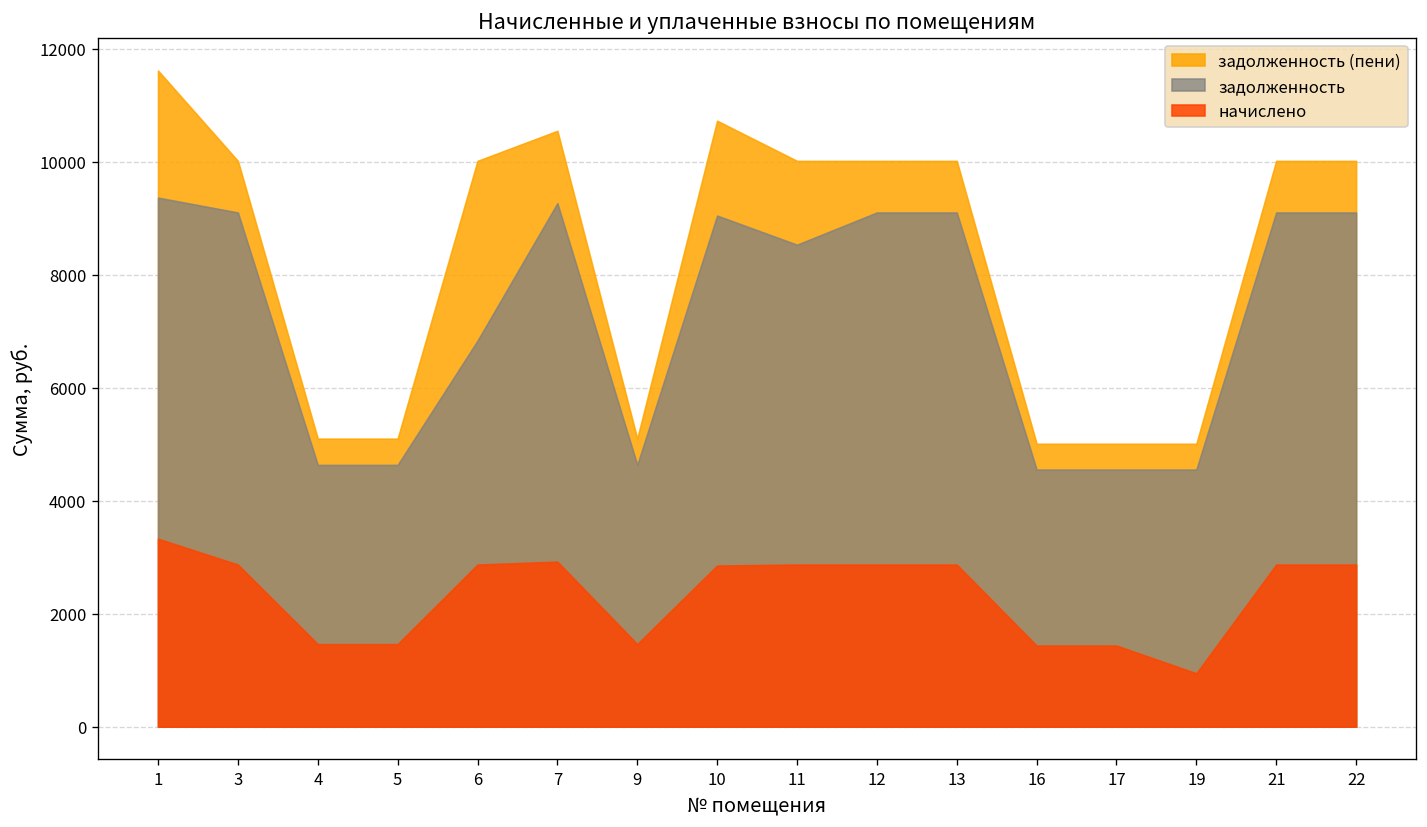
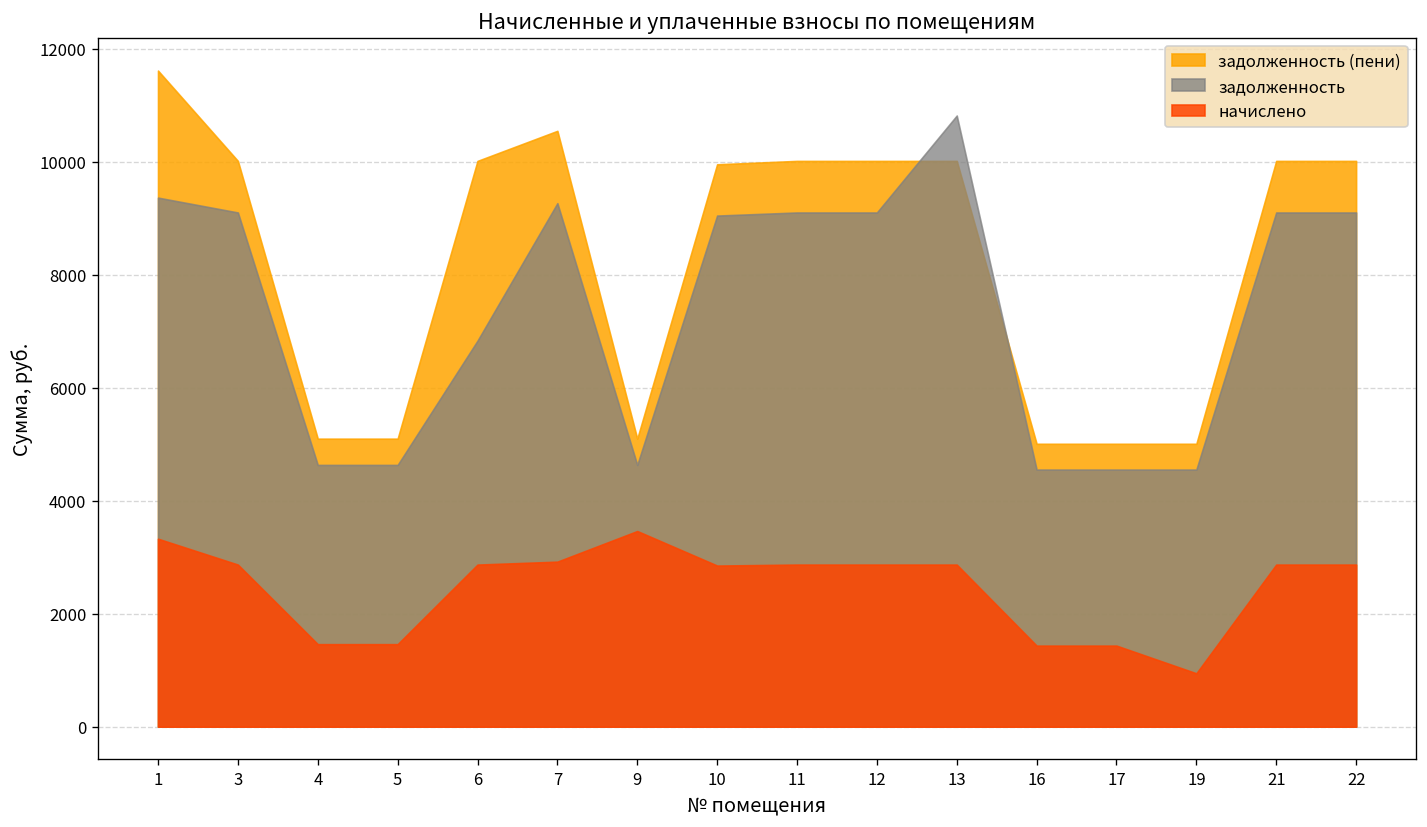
  {
    "задолженность (пени)": {
      "1": 11600,
      "3": 10000,
      "4": 5100,
      "5": 5100,
      "6": 10000,
      "7": 10500,
      "9": 5100,
-     "10": 10700,
+     "10": 10000,
      "11": 10000,
      "12": 10000,
      "13": 10000,
      "16": 5000,
      "17": 5000,
      "19": 5000,
      "21": 10000,
      "22": 10000
    },
    "задолженность": {
      "1": 9400,
      "3": 9100,
      "4": 4600,
      "5": 4600,
      "6": 6800,
      "7": 9300,
      "9": 4600,
      "10": 9000,
-     "11": 8500,
+     "11": 9100,
      "12": 9100,
-     "13": 9100,
+     "13": 10800,
      "16": 4600,
      "17": 4600,
      "19": 4600,
      "21": 9100,
      "22": 9100
    },
    "начислено": {
      "1": 3300,
      "3": 2900,
      "4": 1500,
      "5": 1500,
      "6": 2900,
      "7": 2900,
-     "9": 1500,
+     "9": 3500,
      "10": 2900,
      "11": 2900,
      "12": 2900,
      "13": 2900,
      "16": 1400,
      "17": 1400,
      "19": 900,
      "21": 2900,
      "22": 2900
    }
  }
